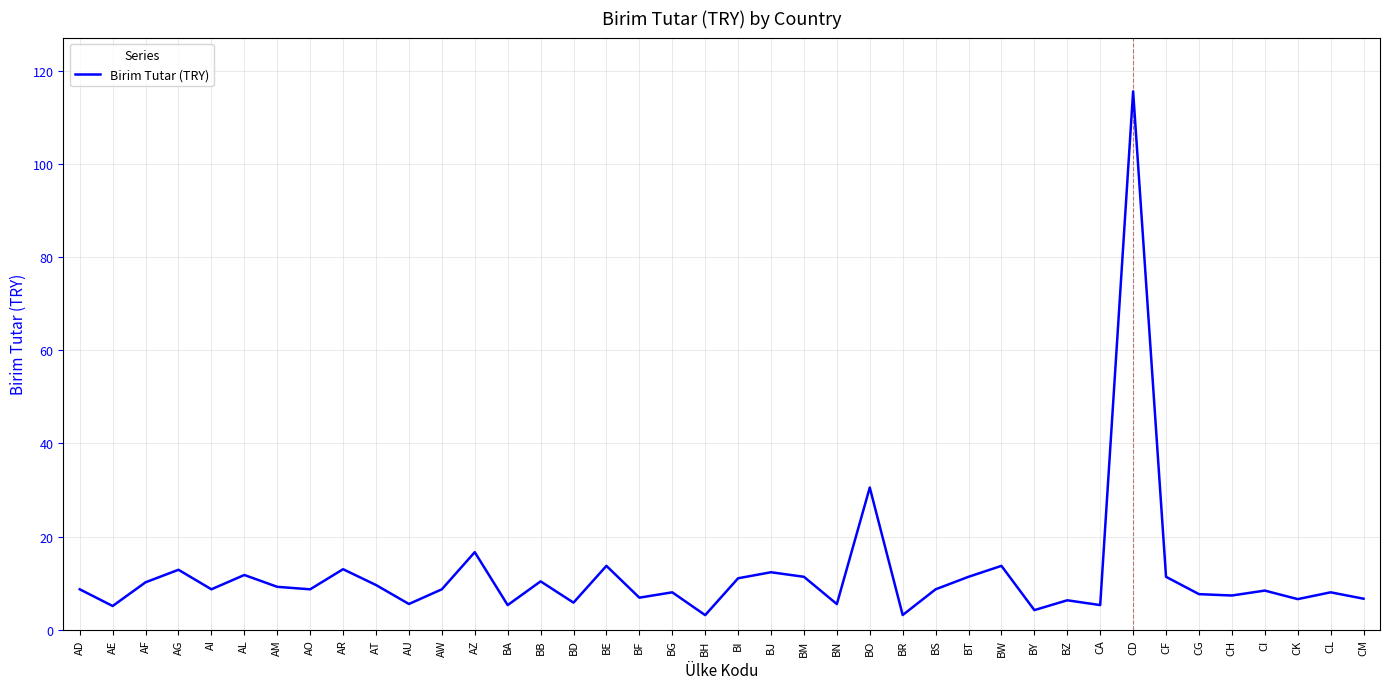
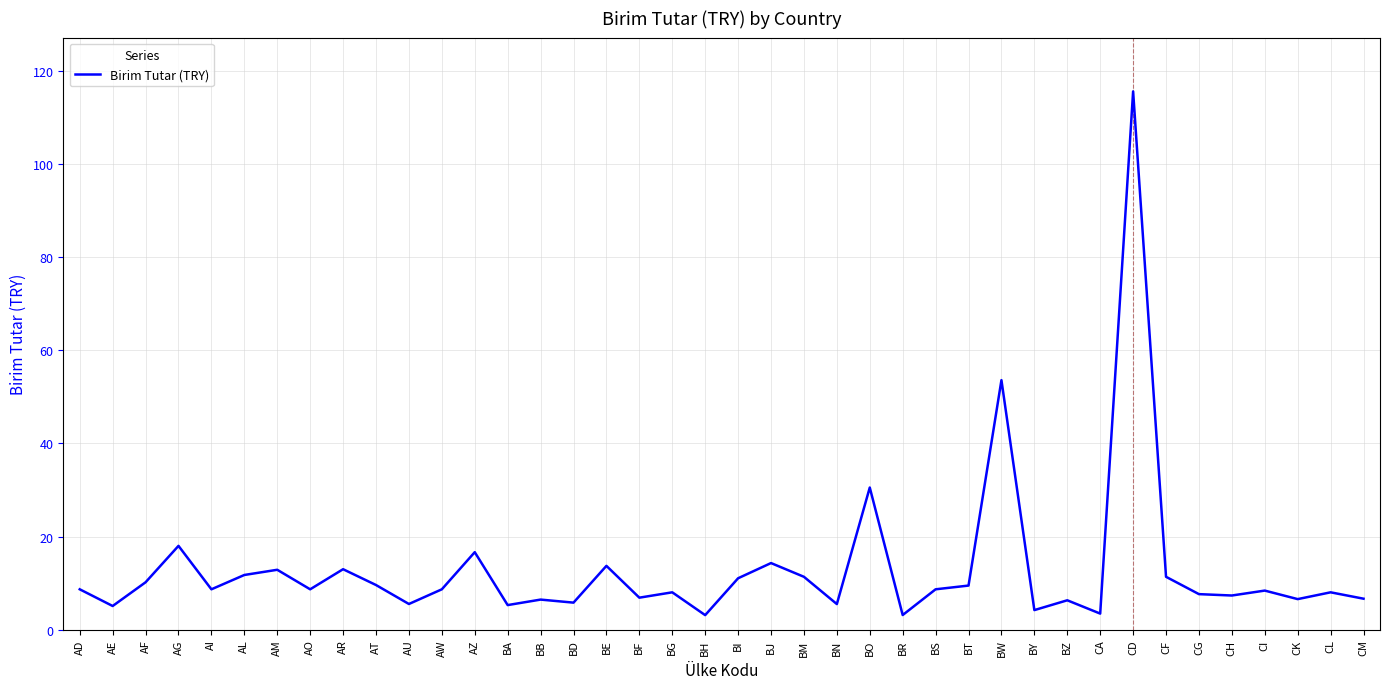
  {
    "AD": 9,
    "AE": 5,
    "AF": 10,
-   "AG": 13,
+   "AG": 18,
    "AI": 9,
    "AL": 12,
-   "AM": 9,
+   "AM": 13,
    "AO": 9,
    "AR": 13,
    "AT": 10,
    "AU": 6,
    "AW": 9,
    "AZ": 17,
    "BA": 5,
-   "BB": 10,
+   "BB": 6,
    "BD": 6,
    "BE": 14,
    "BF": 7,
    "BG": 8,
    "BH": 3,
    "BI": 11,
-   "BJ": 12,
+   "BJ": 14,
    "BM": 11,
    "BN": 6,
    "BO": 31,
    "BR": 3,
    "BS": 9,
-   "BT": 11,
-   "BW": 14,
+   "BT": 9,
+   "BW": 54,
    "BY": 4,
    "BZ": 6,
-   "CA": 5,
+   "CA": 3,
    "CD": 116,
    "CF": 11,
    "CG": 8,
    "CH": 7,
    "CI": 8,
    "CK": 7,
    "CL": 8,
    "CM": 7
  }
